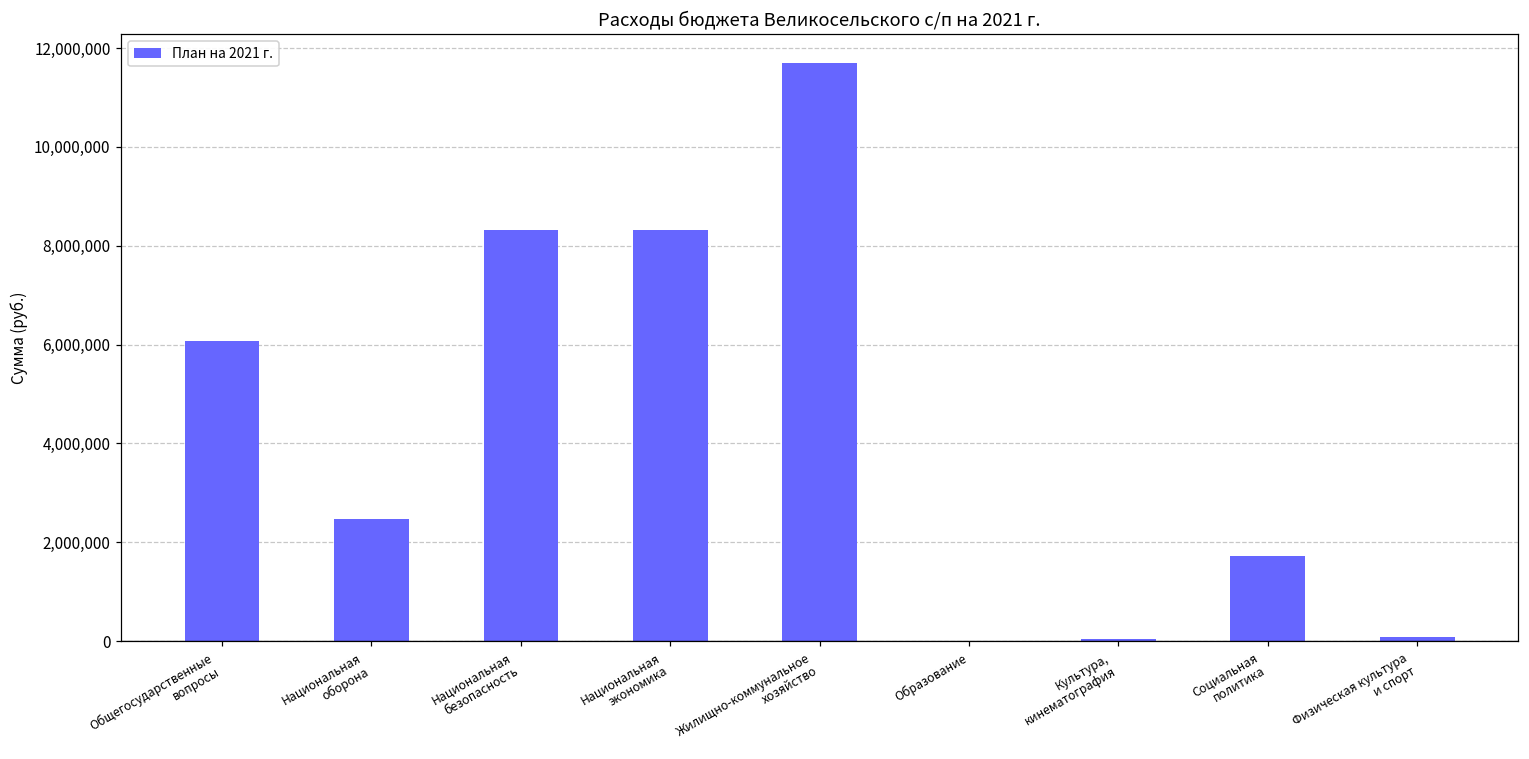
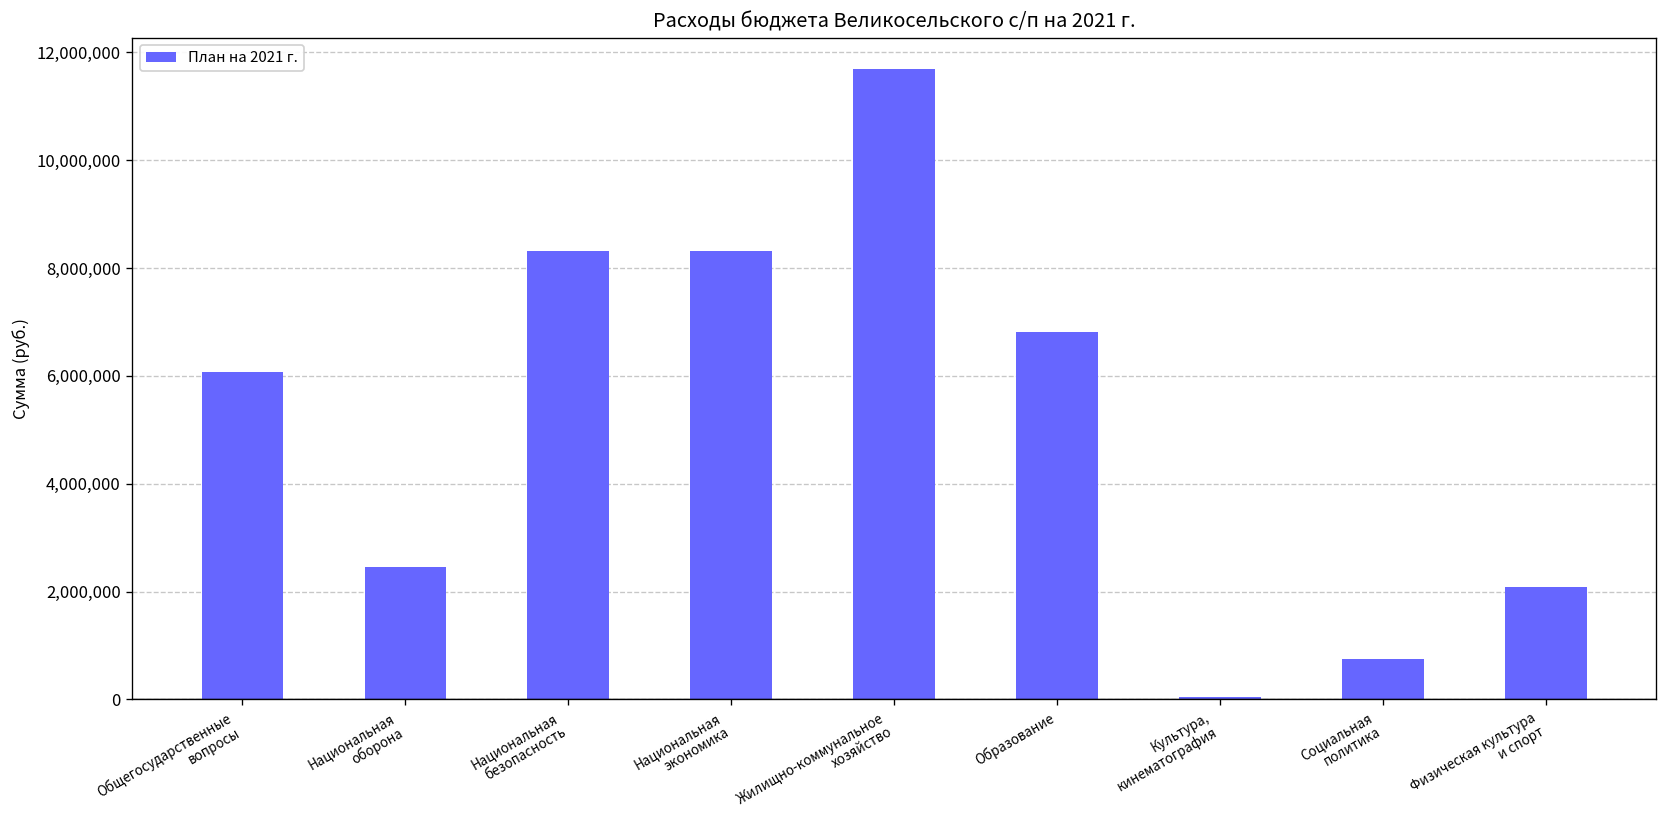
  {
    "Общегосударственные вопросы": "6,100,000",
    "Национальная оборона": "2,500,000",
    "Национальная безопасность": "8,300,000",
    "Национальная экономика": "8,300,000",
    "Жилищно-коммунальное хозяйство": "11,700,000",
-   "Образование": "0",
-   "Социальная политика": "1,700,000",
-   "Физическая культура и спорт": "100,000"
+   "Образование": "6,800,000",
+   "Социальная политика": "800,000",
+   "Физическая культура и спорт": "2,100,000"
  }
